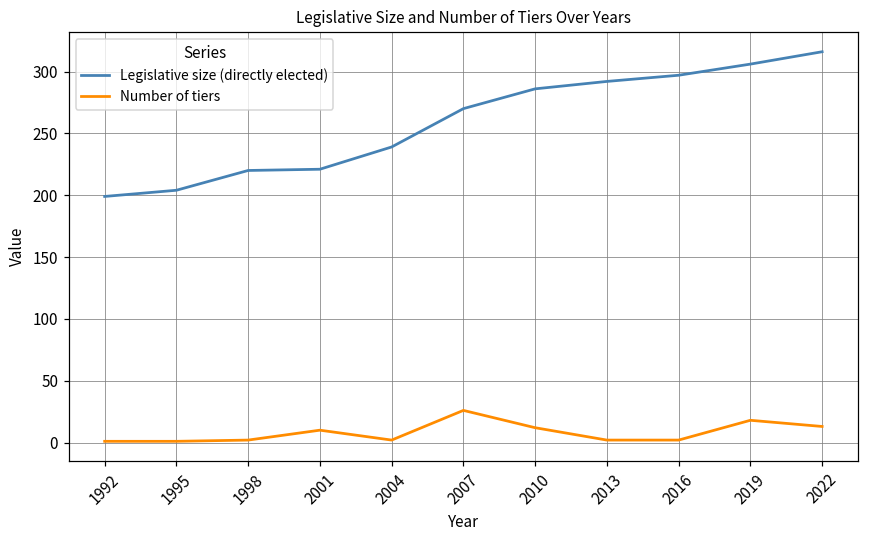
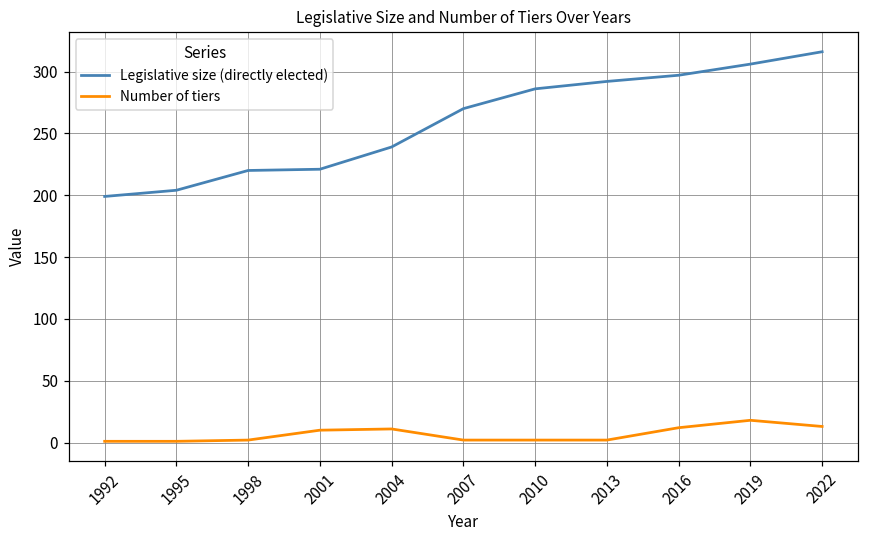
  {
    "Legislative size (directly elected)": {
      "1992": 199,
      "1995": 204,
      "1998": 220,
      "2001": 221,
      "2004": 239,
      "2007": 270,
      "2010": 286,
      "2013": 292,
      "2016": 297,
      "2019": 306,
      "2022": 316
    },
    "Number of tiers": {
      "1992": 1,
      "1995": 1,
      "1998": 2,
      "2001": 10,
-     "2004": 2,
-     "2007": 26,
-     "2010": 12,
+     "2004": 11,
+     "2007": 2,
+     "2010": 2,
      "2013": 2,
-     "2016": 2,
+     "2016": 12,
      "2019": 18,
      "2022": 13
    }
  }
